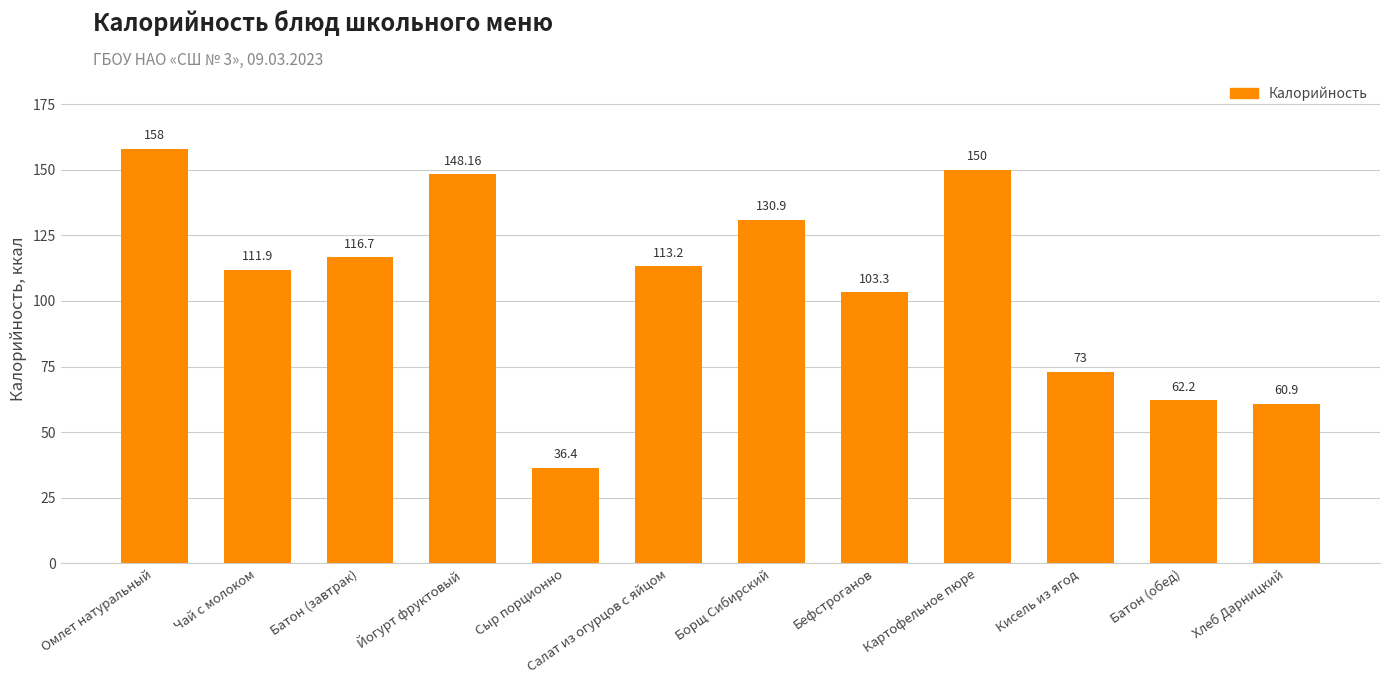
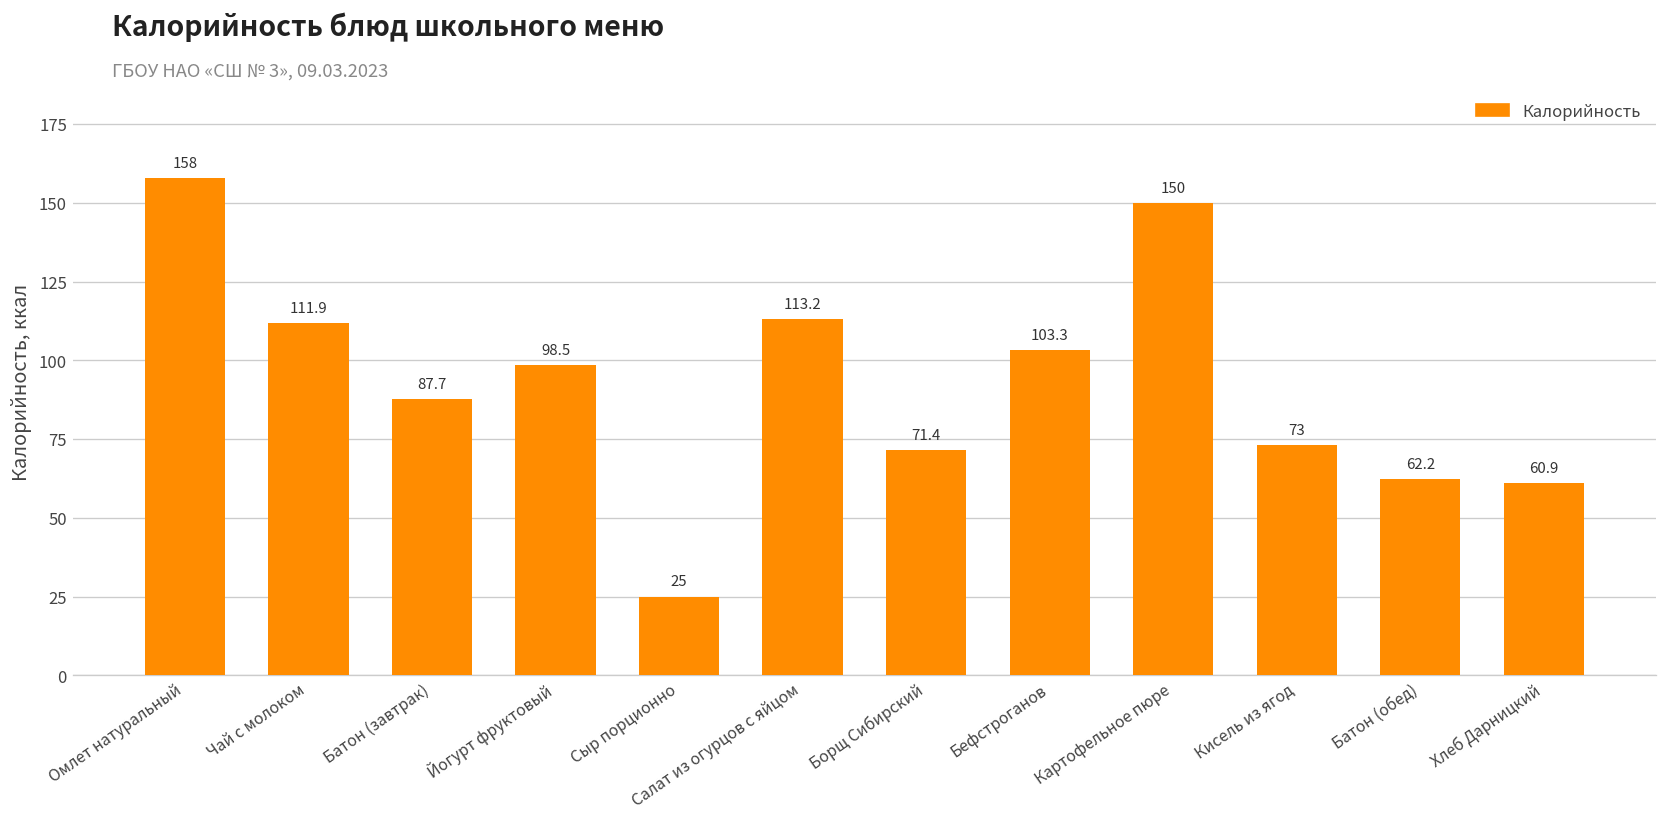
  {
    "Омлет натуральный": 158,
    "Чай с молоком": 111.9,
-   "Батон (завтрак)": 116.7,
-   "Йогурт фруктовый": 148.16,
-   "Сыр порционно": 36.4,
+   "Батон (завтрак)": 87.7,
+   "Йогурт фруктовый": 98.5,
+   "Сыр порционно": 25,
    "Салат из огурцов с яйцом": 113.2,
-   "Борщ Сибирский": 130.9,
+   "Борщ Сибирский": 71.4,
    "Бефстроганов": 103.3,
    "Картофельное пюре": 150,
    "Кисель из ягод": 73,
    "Батон (обед)": 62.2,
    "Хлеб Дарницкий": 60.9
  }
